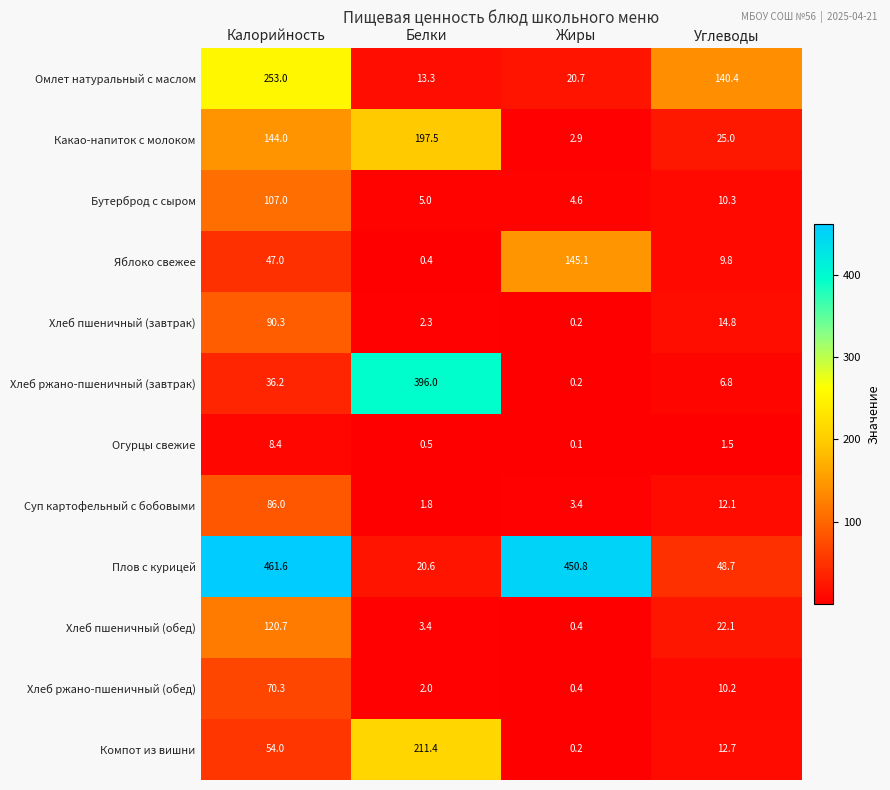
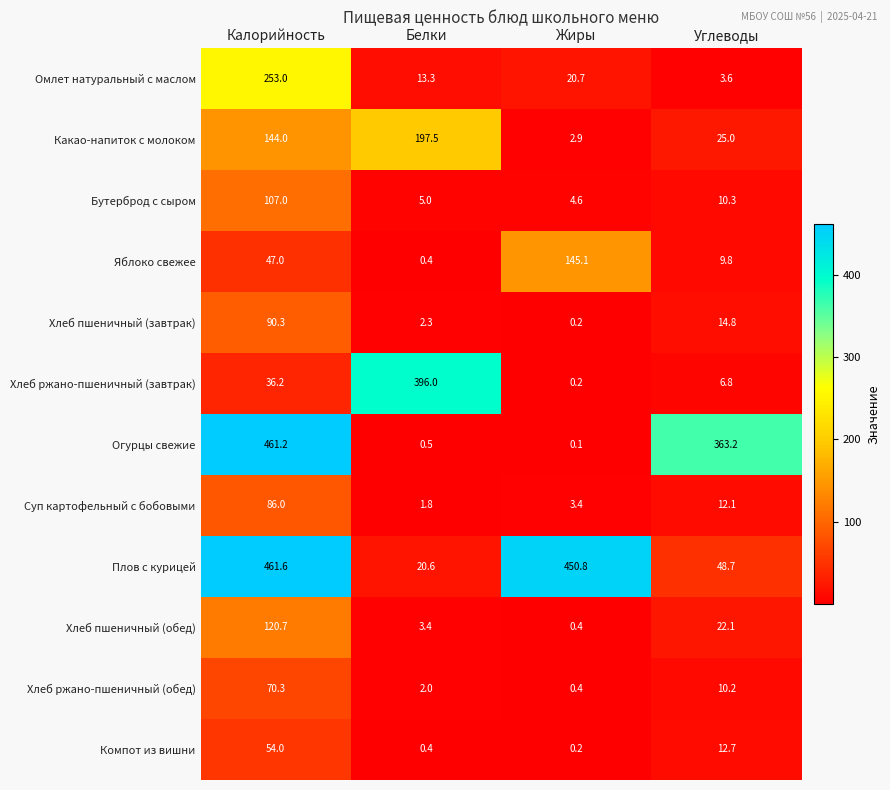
  {
    "Омлет натуральный с маслом": {
      "Калорийность": 253.0,
      "Белки": 13.3,
      "Жиры": 20.7,
-     "Углеводы": 140.4
+     "Углеводы": 3.6
    },
    "Какао-напиток с молоком": {
      "Калорийность": 144.0,
      "Белки": 197.5,
      "Жиры": 2.9,
      "Углеводы": 25.0
    },
    "Бутерброд с сыром": {
      "Калорийность": 107.0,
      "Белки": 5.0,
      "Жиры": 4.6,
      "Углеводы": 10.3
    },
    "Яблоко свежее": {
      "Калорийность": 47.0,
      "Белки": 0.4,
      "Жиры": 145.1,
      "Углеводы": 9.8
    },
    "Хлеб пшеничный (завтрак)": {
      "Калорийность": 90.3,
      "Белки": 2.3,
      "Жиры": 0.2,
      "Углеводы": 14.8
    },
    "Хлеб ржано-пшеничный (завтрак)": {
      "Калорийность": 36.2,
      "Белки": 396.0,
      "Жиры": 0.2,
      "Углеводы": 6.8
    },
    "Огурцы свежие": {
-     "Калорийность": 8.4,
+     "Калорийность": 461.2,
      "Белки": 0.5,
      "Жиры": 0.1,
-     "Углеводы": 1.5
+     "Углеводы": 363.2
    },
    "Суп картофельный с бобовыми": {
      "Калорийность": 86.0,
      "Белки": 1.8,
      "Жиры": 3.4,
      "Углеводы": 12.1
    },
    "Плов с курицей": {
      "Калорийность": 461.6,
      "Белки": 20.6,
      "Жиры": 450.8,
      "Углеводы": 48.7
    },
    "Хлеб пшеничный (обед)": {
      "Калорийность": 120.7,
      "Белки": 3.4,
      "Жиры": 0.4,
      "Углеводы": 22.1
    },
    "Хлеб ржано-пшеничный (обед)": {
      "Калорийность": 70.3,
      "Белки": 2.0,
      "Жиры": 0.4,
      "Углеводы": 10.2
    },
    "Компот из вишни": {
      "Калорийность": 54.0,
-     "Белки": 211.4,
+     "Белки": 0.4,
      "Жиры": 0.2,
      "Углеводы": 12.7
    }
  }
